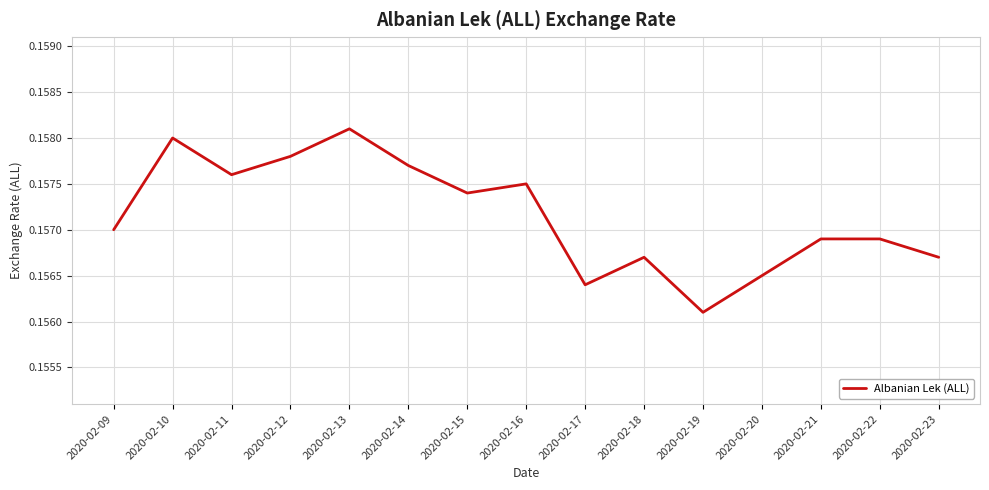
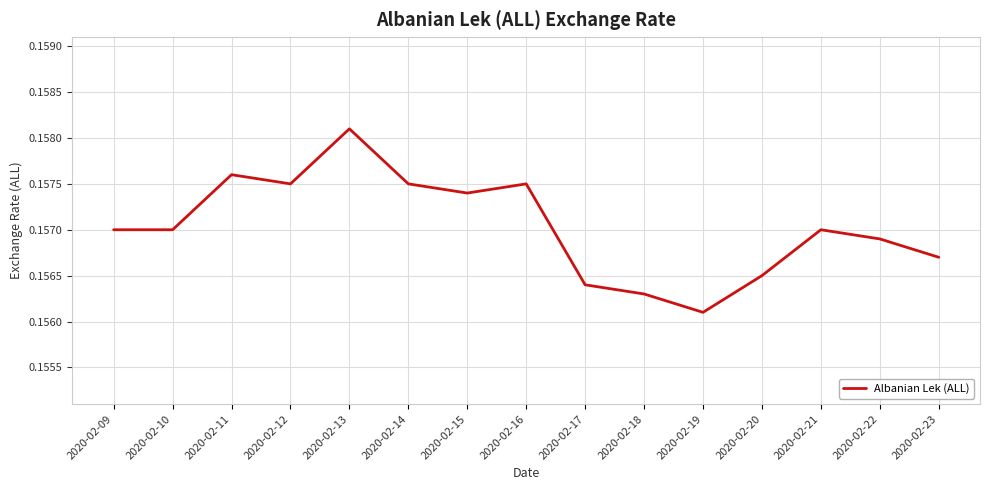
  {
    "2020-02-09": 0.1570,
-   "2020-02-10": 0.158,
+   "2020-02-10": 0.157,
    "2020-02-11": 0.1576,
-   "2020-02-12": 0.1578,
+   "2020-02-12": 0.1575,
    "2020-02-13": 0.1581,
-   "2020-02-14": 0.1577,
+   "2020-02-14": 0.1575,
    "2020-02-15": 0.1574,
    "2020-02-16": 0.1575,
    "2020-02-17": 0.1564,
-   "2020-02-18": 0.1567,
+   "2020-02-18": 0.1563,
    "2020-02-19": 0.1561,
    "2020-02-20": 0.1565,
-   "2020-02-21": 0.1569,
+   "2020-02-21": 0.1570,
    "2020-02-22": 0.1569,
    "2020-02-23": 0.1567
  }
